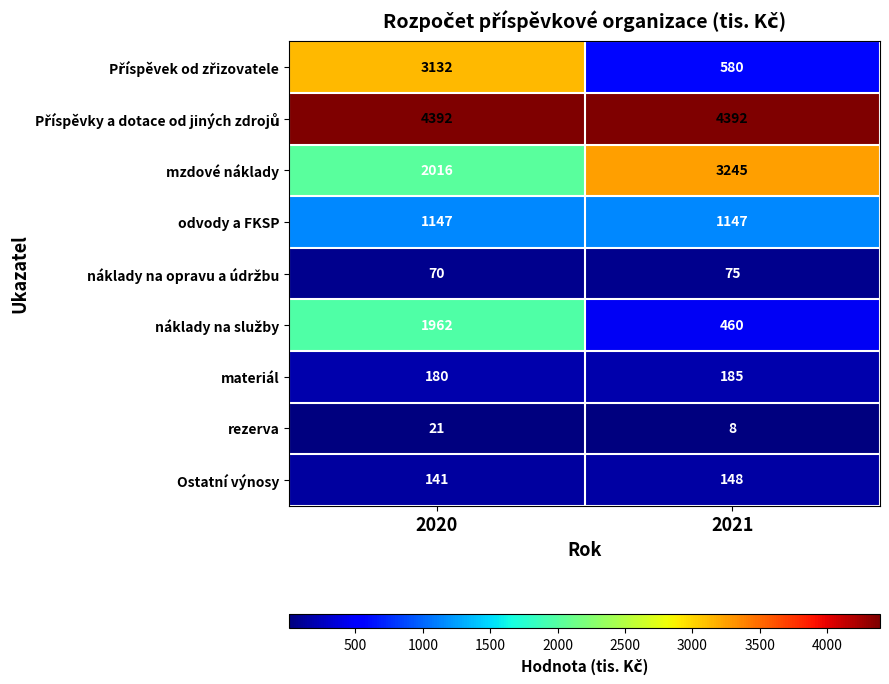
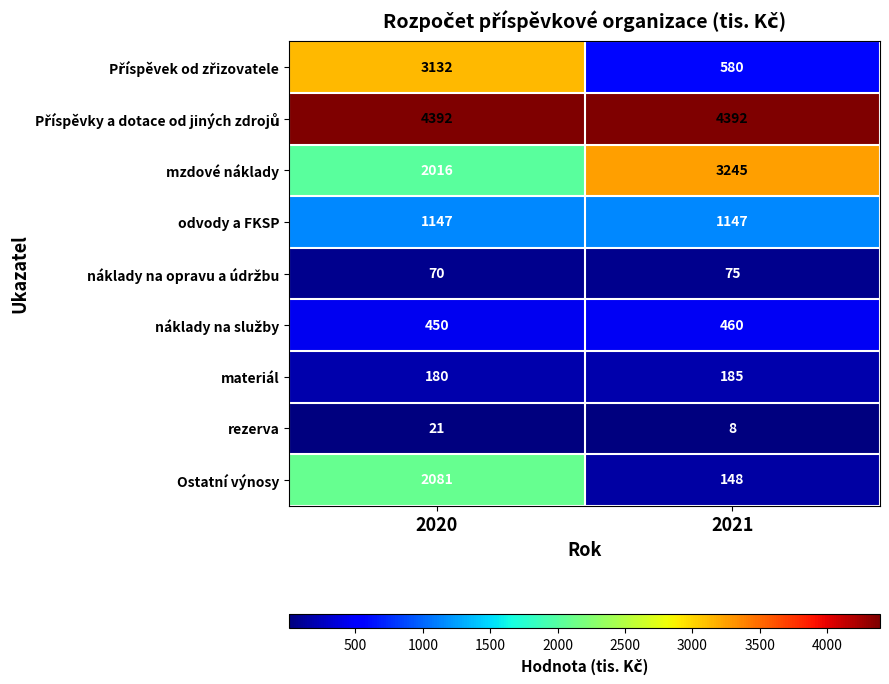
  {
    "Příspěvek od zřizovatele": {
      "2020": 3132,
      "2021": 580
    },
    "Příspěvky a dotace od jiných zdrojů": {
      "2020": 4392,
      "2021": 4392
    },
    "mzdové náklady": {
      "2020": 2016,
      "2021": 3245
    },
    "odvody a FKSP": {
      "2020": 1147,
      "2021": 1147
    },
    "náklady na opravu a údržbu": {
      "2020": 70,
      "2021": 75
    },
    "náklady na služby": {
-     "2020": 1962,
+     "2020": 450,
      "2021": 460
    },
    "materiál": {
      "2020": 180,
      "2021": 185
    },
    "rezerva": {
      "2020": 21,
      "2021": 8
    },
    "Ostatní výnosy": {
-     "2020": 141,
+     "2020": 2081,
      "2021": 148
    }
  }
